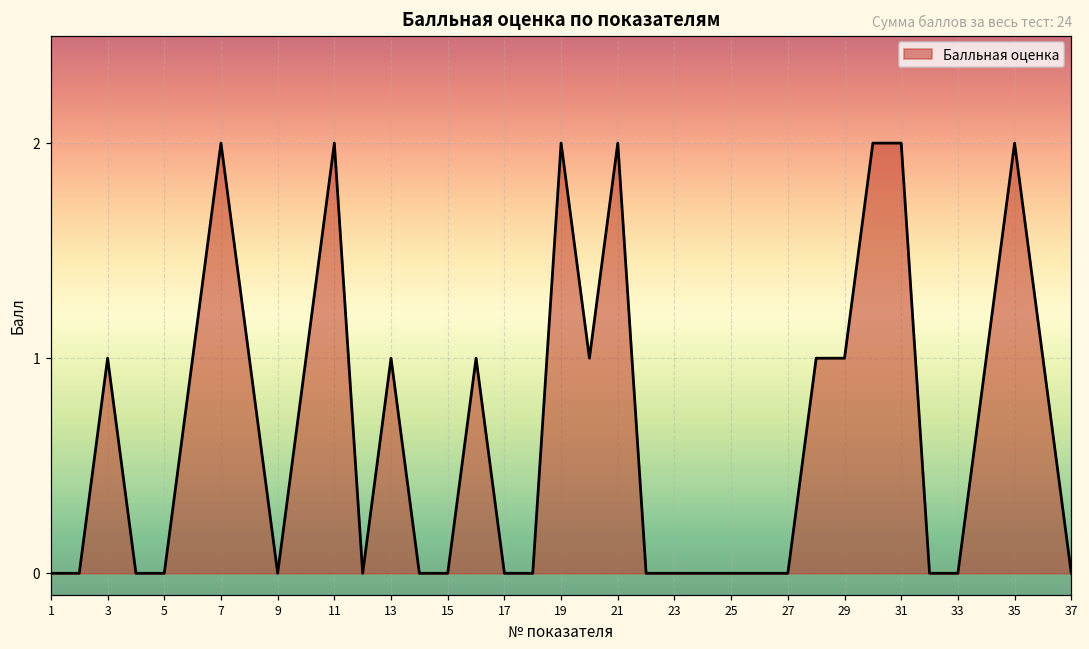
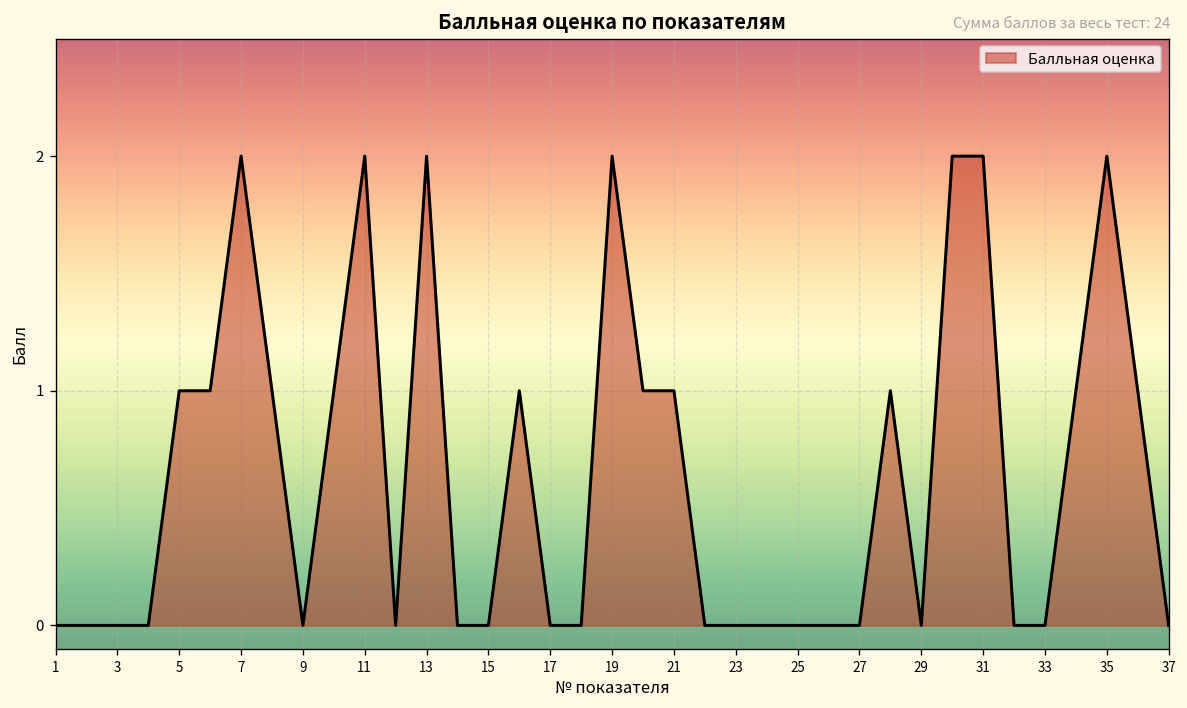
  {
    "1": 0,
-   "3": 1,
-   "5": 0,
+   "3": 0,
+   "5": 1,
    "7": 2,
    "9": 0,
    "11": 2,
-   "13": 1,
+   "13": 2,
    "15": 0,
    "17": 0,
    "19": 2,
-   "21": 2,
+   "21": 1,
    "23": 0,
    "25": 0,
    "27": 0,
-   "29": 1,
+   "29": 0,
    "31": 2,
    "33": 0,
    "35": 2,
    "37": 0
  }
